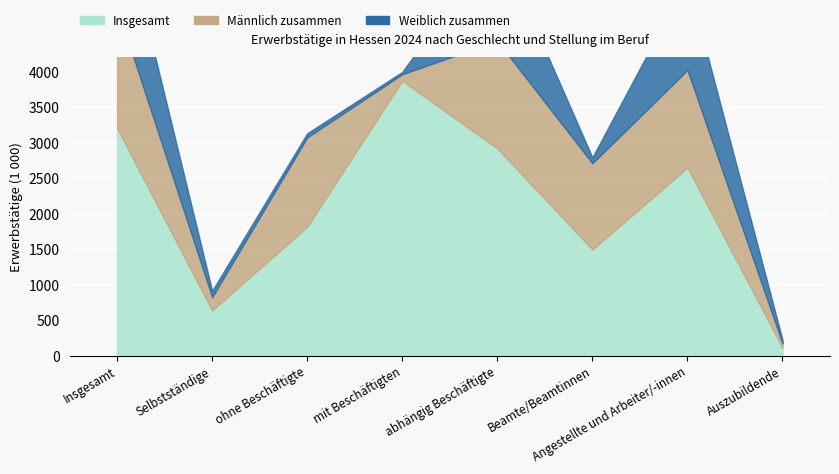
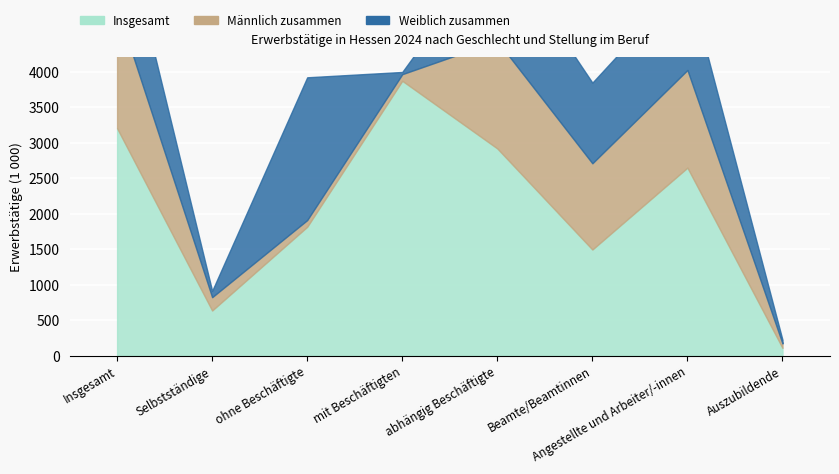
  {
    "Insgesamt": {
      "Insgesamt": 3200,
      "Selbstständige": 600,
      "ohne Beschäftigte": 1800,
      "mit Beschäftigten": 3900,
      "abhängig Beschäftigte": 2900,
      "Beamte/Beamtinnen": 1500,
      "Angestellte und Arbeiter/-innen": 2600,
      "Auszubildende": 100
    },
    "Männlich zusammen": {
      "Selbstständige": 200,
-     "ohne Beschäftigte": 1300,
+     "ohne Beschäftigte": 100,
      "Beamte/Beamtinnen": 1200,
      "Angestellte und Arbeiter/-innen": 1400,
      "Auszubildende": 100
    },
    "Weiblich zusammen": {
      "Selbstständige": 100,
-     "ohne Beschäftigte": 100,
-     "Beamte/Beamtinnen": 100,
+     "ohne Beschäftigte": 2000,
+     "Beamte/Beamtinnen": 1100,
      "Auszubildende": 100
    }
  }
